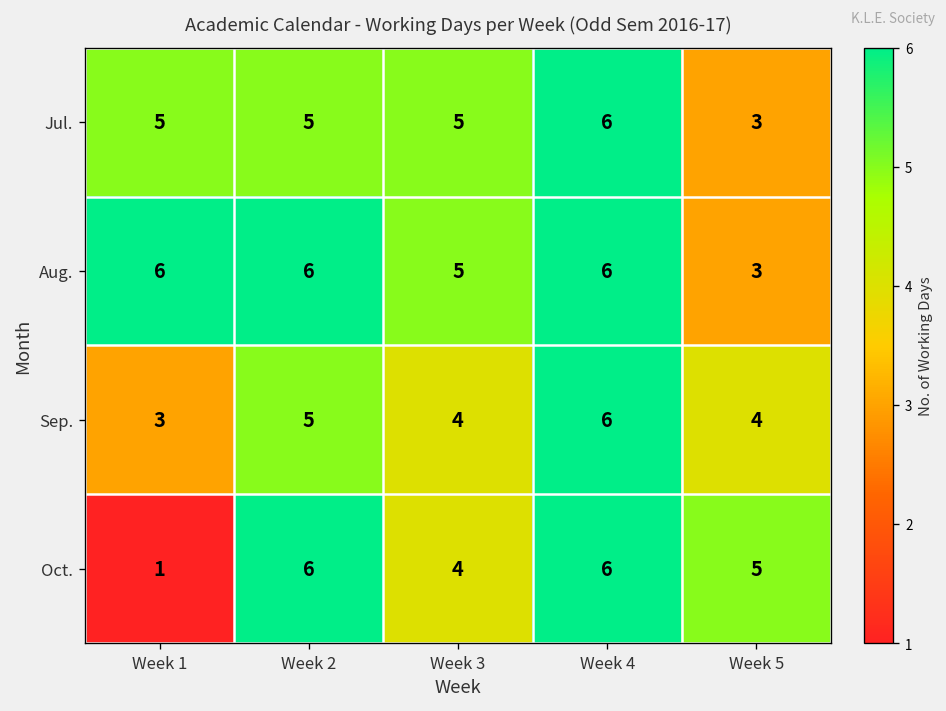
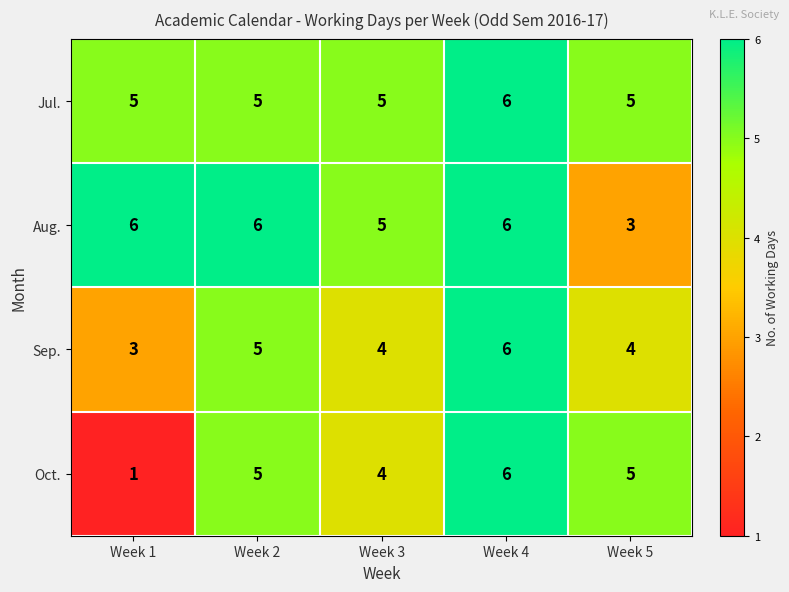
  {
    "Jul.": {
      "Week 1": 5,
      "Week 2": 5,
      "Week 3": 5,
      "Week 4": 6,
-     "Week 5": 3
+     "Week 5": 5
    },
    "Aug.": {
      "Week 1": 6,
      "Week 2": 6,
      "Week 3": 5,
      "Week 4": 6,
      "Week 5": 3
    },
    "Sep.": {
      "Week 1": 3,
      "Week 2": 5,
      "Week 3": 4,
      "Week 4": 6,
      "Week 5": 4
    },
    "Oct.": {
      "Week 1": 1,
-     "Week 2": 6,
+     "Week 2": 5,
      "Week 3": 4,
      "Week 4": 6,
      "Week 5": 5
    }
  }
